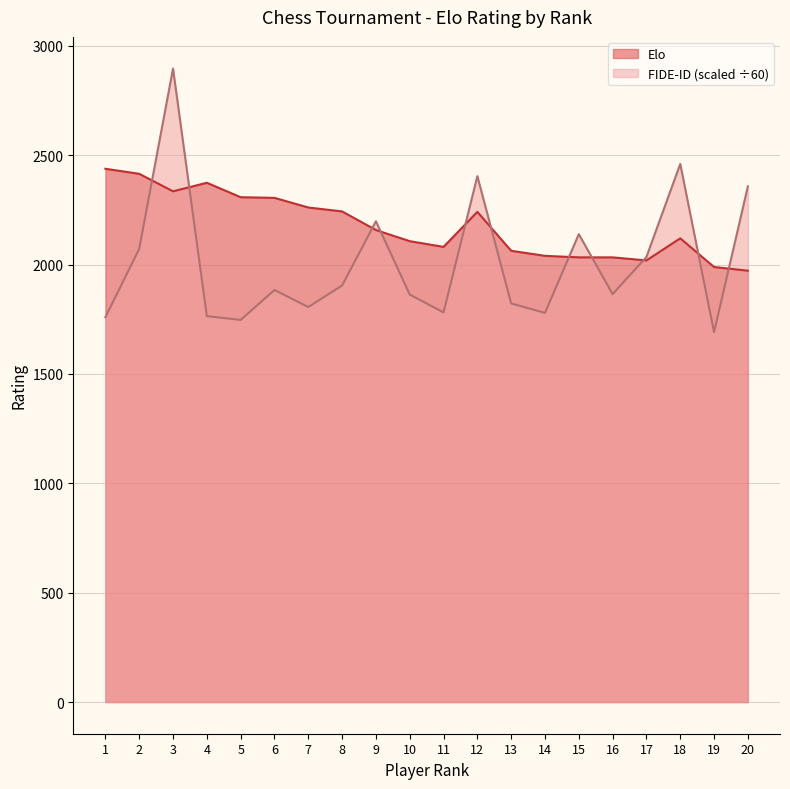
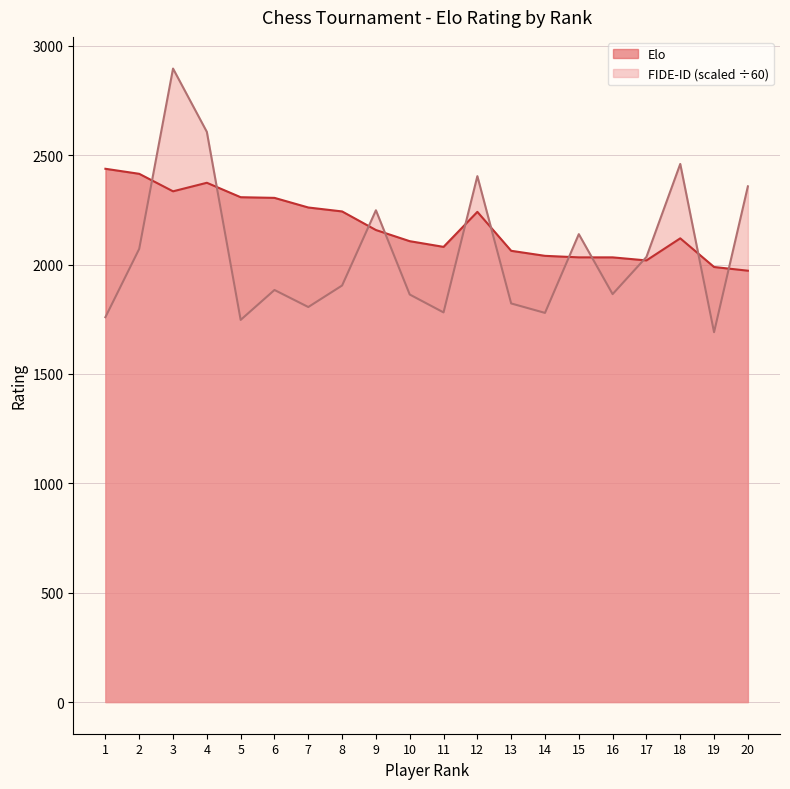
  {
    "Elo": {
      "1": 2440,
      "2": 2420,
      "3": 2340,
      "4": 2370,
      "5": 2310,
      "6": 2310,
      "7": 2260,
      "8": 2240,
      "9": 2160,
      "10": 2110,
      "11": 2080,
      "12": 2240,
      "13": 2060,
      "14": 2040,
      "15": 2030,
      "16": 2030,
      "17": 2020,
      "18": 2120,
      "19": 1990,
      "20": 1970
    },
    "FIDE-ID (scaled ÷60)": {
      "1": 1760,
      "2": 2070,
      "3": 2900,
-     "4": 1760,
+     "4": 2610,
      "5": 1750,
      "6": 1880,
      "7": 1810,
      "8": 1900,
-     "9": 2200,
+     "9": 2250,
      "10": 1860,
      "11": 1780,
      "12": 2400,
      "13": 1820,
      "14": 1780,
      "15": 2140,
      "16": 1860,
      "17": 2030,
      "18": 2460,
      "19": 1690,
      "20": 2360
    }
  }
